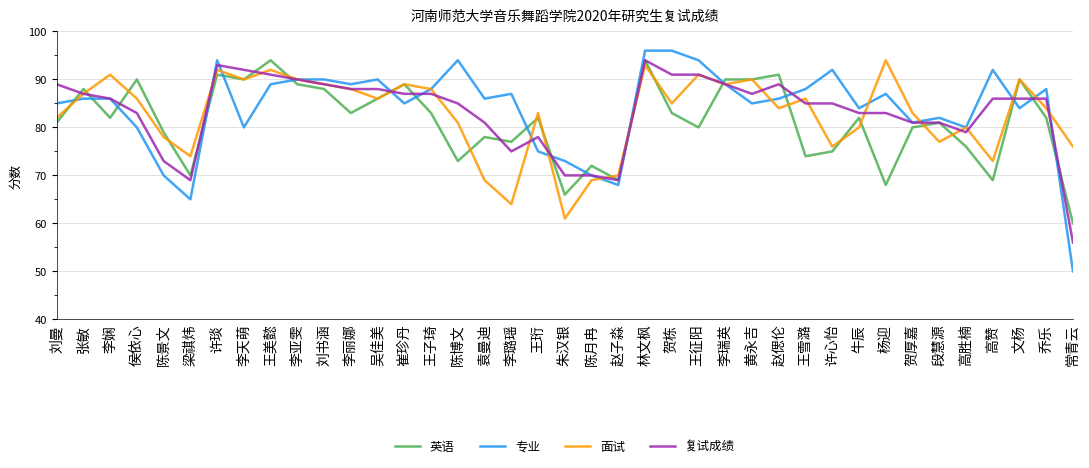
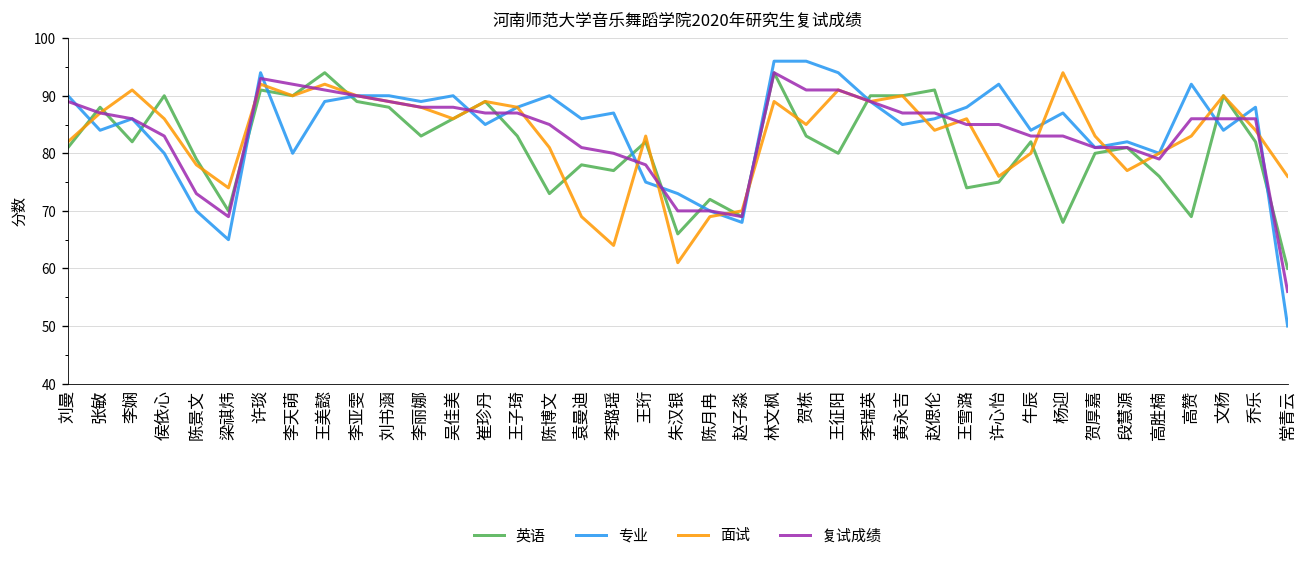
  {
    "英语": {
      "刘曼": 81,
      "张敏": 88,
      "李娴": 82,
      "侯依心": 90,
      "陈景文": 79,
      "梁祺炜": 70,
      "许琰": 91,
      "王美懿": 94,
      "李亚雯": 89,
      "刘书涵": 88,
      "李丽娜": 83,
      "王子琦": 83,
      "陈博文": 73,
      "袁曼迪": 78,
      "李璐瑶": 77,
      "王珩": 82,
      "朱汉银": 66,
      "陈月冉": 72,
      "贺栋": 83,
      "王征阳": 80,
      "李瑞英": 90,
      "赵偲伦": 91,
      "王雪潞": 74,
      "许心怡": 75,
      "牛辰": 82,
      "杨迎": 68,
      "贺厚嘉": 80,
      "高胜楠": 76,
      "高赞": 69,
      "乔乐": 82,
      "常青云": 60
    },
    "专业": {
-     "刘曼": 85,
-     "张敏": 86,
+     "刘曼": 90,
+     "张敏": 84,
      "侯依心": 80,
      "陈景文": 70,
      "梁祺炜": 65,
      "许琰": 94,
      "李天萌": 80,
      "王美懿": 89,
      "刘书涵": 90,
      "李丽娜": 89,
      "吴佳美": 90,
      "崔珍丹": 85,
-     "陈博文": 94,
+     "陈博文": 90,
      "袁曼迪": 86,
      "李璐瑶": 87,
      "王珩": 75,
      "朱汉银": 73,
      "赵子淼": 68,
      "林文枫": 96,
      "贺栋": 96,
      "王征阳": 94,
      "黄永吉": 85,
      "赵偲伦": 86,
      "王雪潞": 88,
      "许心怡": 92,
      "牛辰": 84,
      "杨迎": 87,
      "段慧源": 82,
      "高赞": 92,
      "文杨": 84,
      "乔乐": 88,
      "常青云": 50
    },
    "面试": {
      "刘曼": 82,
      "李娴": 91,
      "侯依心": 86,
      "陈景文": 78,
      "梁祺炜": 74,
      "许琰": 92,
      "王美懿": 92,
      "陈博文": 81,
      "袁曼迪": 69,
      "李璐瑶": 64,
      "王珩": 83,
      "朱汉银": 61,
      "陈月冉": 69,
      "赵子淼": 70,
-     "林文枫": 93,
+     "林文枫": 89,
      "贺栋": 85,
      "赵偲伦": 84,
      "王雪潞": 86,
      "许心怡": 76,
      "牛辰": 80,
      "杨迎": 94,
      "贺厚嘉": 83,
      "段慧源": 77,
-     "高赞": 73,
+     "高赞": 83,
      "乔乐": 84,
      "常青云": 76
    },
    "复试成绩": {
      "刘曼": 89,
      "侯依心": 83,
      "陈景文": 73,
      "梁祺炜": 69,
      "许琰": 93,
      "李天萌": 92,
      "王美懿": 91,
      "吴佳美": 88,
      "崔珍丹": 87,
      "王子琦": 87,
      "陈博文": 85,
      "袁曼迪": 81,
-     "李璐瑶": 75,
+     "李璐瑶": 80,
      "王珩": 78,
      "朱汉银": 70,
      "贺栋": 91,
      "黄永吉": 87,
-     "赵偲伦": 89,
+     "赵偲伦": 87,
      "王雪潞": 85,
      "许心怡": 85,
      "牛辰": 83,
      "杨迎": 83,
      "高胜楠": 79,
      "高赞": 86,
      "文杨": 86,
      "乔乐": 86,
      "常青云": 56
    }
  }
